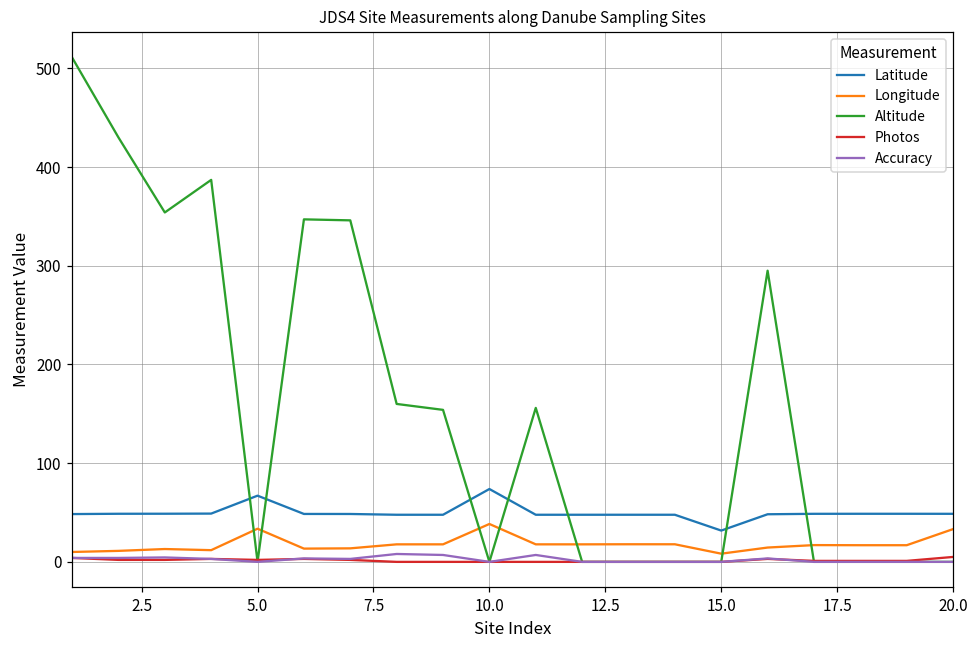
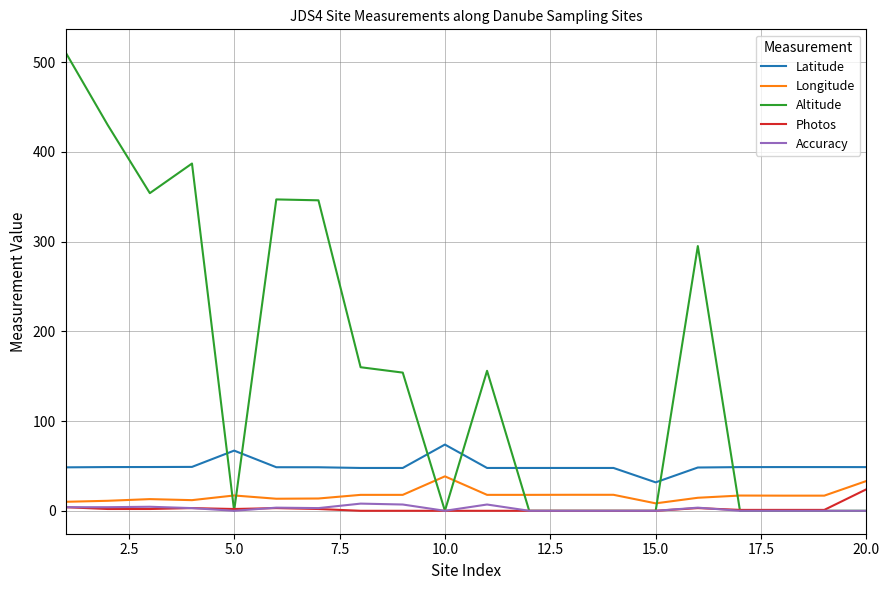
  {
    "Latitude": {
      "5.0": 70,
      "10.0": 70,
      "15.0": 30,
      "20.0": 50
    },
    "Longitude": {
-     "5.0": 30,
+     "5.0": 20,
      "10.0": 40,
      "15.0": 10,
      "20.0": 30
    },
    "Photos": {
-     "20.0": 10
+     "20.0": 20
    }
  }
